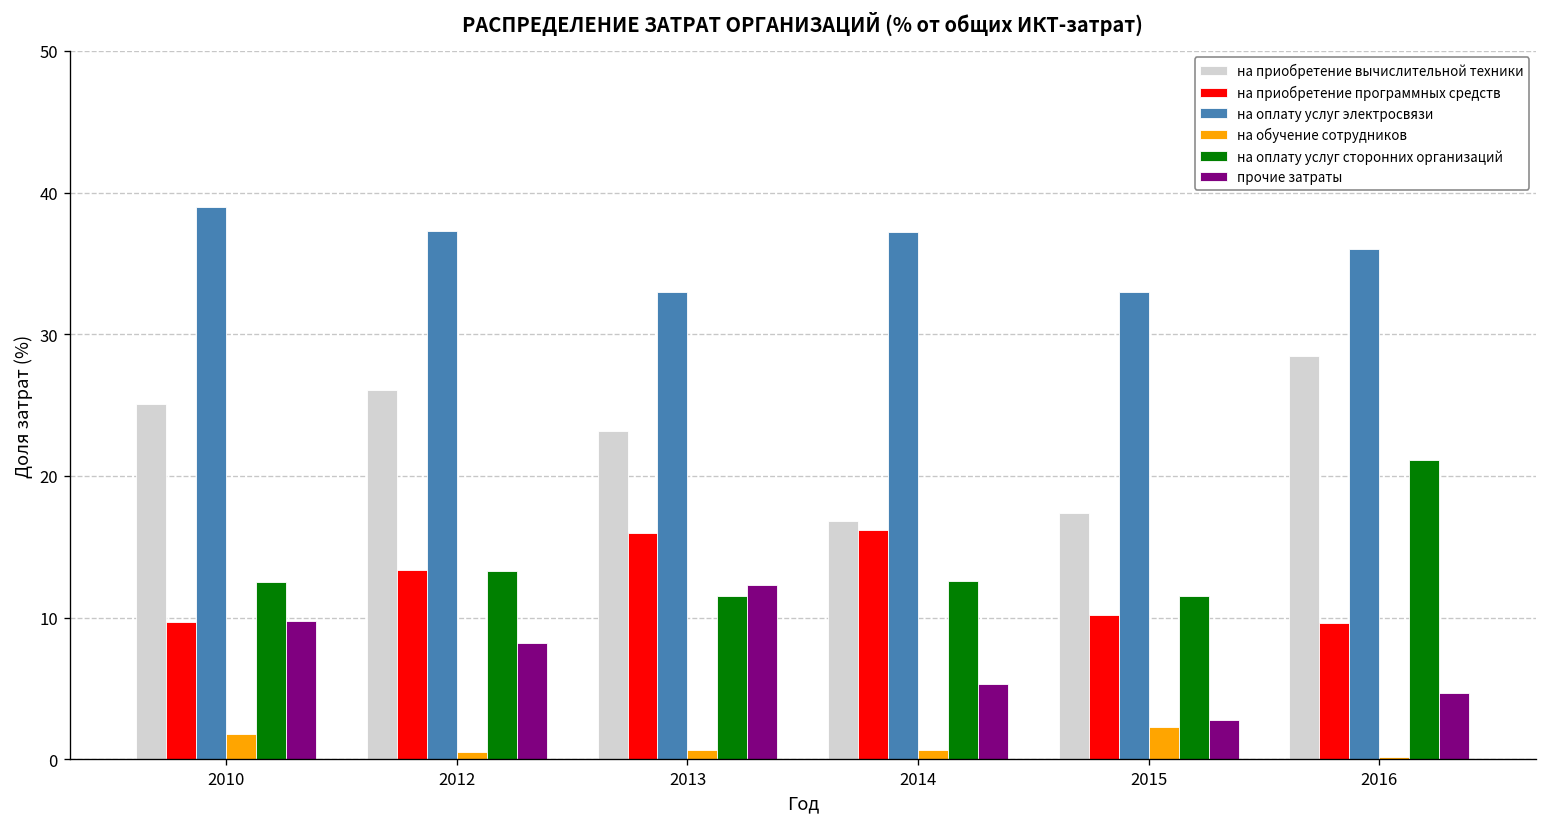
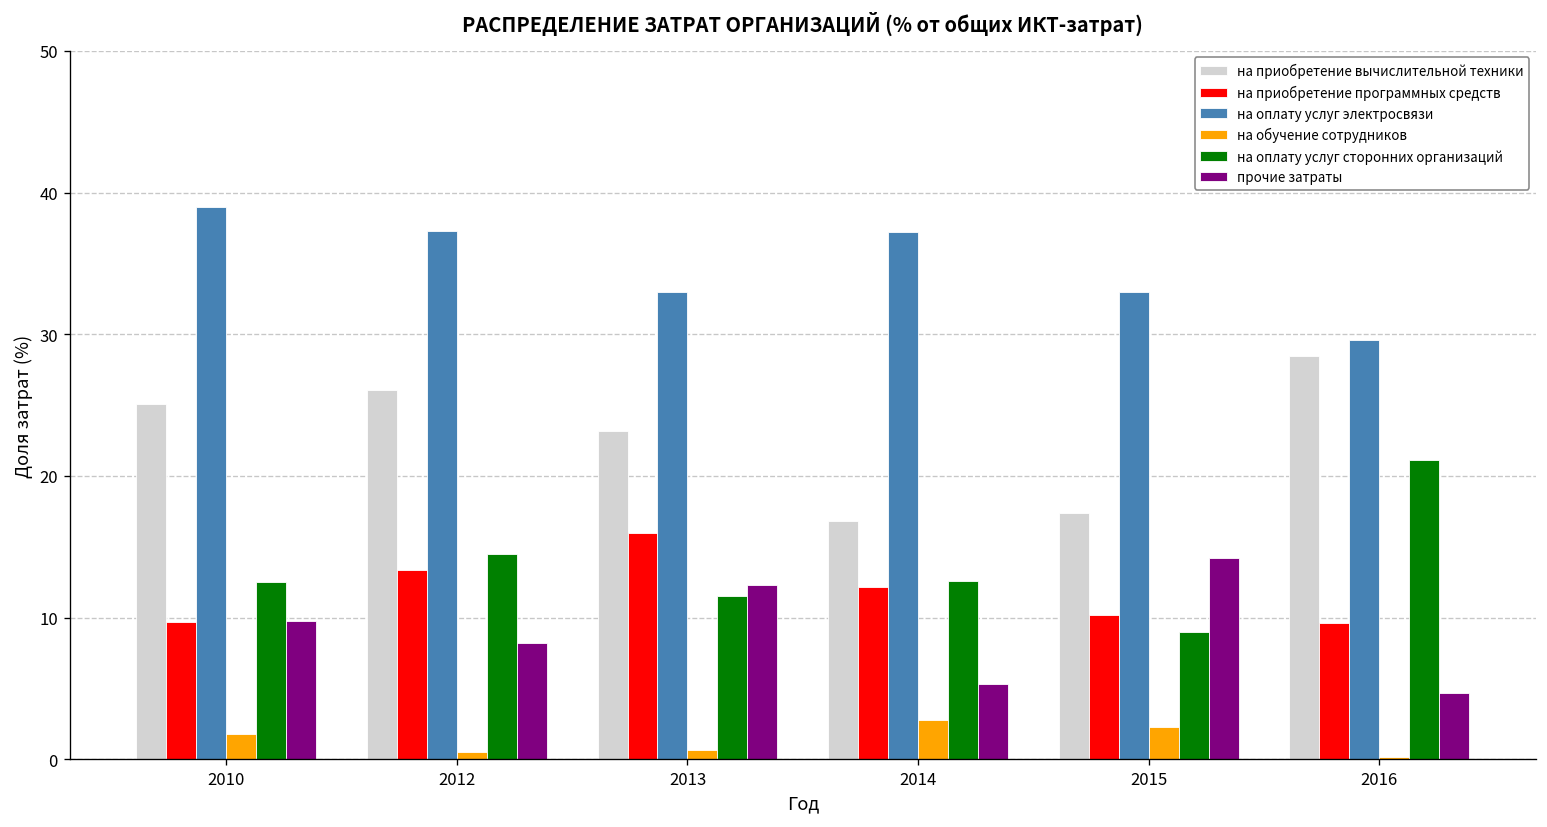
  {
    "на приобретение вычислительной техники": {
      "2010": 25.1,
      "2012": 26.1,
      "2013": 23.2,
      "2014": 16.8,
      "2015": 17.4,
      "2016": 28.5
    },
    "на приобретение программных средств": {
      "2010": 9.7,
      "2012": 13.4,
      "2013": 16.0,
-     "2014": 16.2,
+     "2014": 12.2,
      "2015": 10.2,
      "2016": 9.6
    },
    "на оплату услуг электросвязи": {
      "2010": 39.0,
      "2012": 37.3,
      "2013": 33.0,
      "2014": 37.2,
      "2015": 33.0,
-     "2016": 36.0
+     "2016": 29.6
    },
    "на обучение сотрудников": {
      "2010": 1.8,
      "2012": 0.5,
      "2013": 0.7,
-     "2014": 0.7,
+     "2014": 2.8,
      "2015": 2.3
    },
    "на оплату услуг сторонних организаций": {
      "2010": 12.5,
-     "2012": 13.3,
+     "2012": 14.5,
      "2013": 11.5,
      "2014": 12.6,
-     "2015": 11.5,
+     "2015": 9.0,
      "2016": 21.1
    },
    "прочие затраты": {
      "2010": 9.8,
      "2012": 8.2,
      "2013": 12.3,
      "2014": 5.3,
-     "2015": 2.8,
+     "2015": 14.2,
      "2016": 4.7
    }
  }
